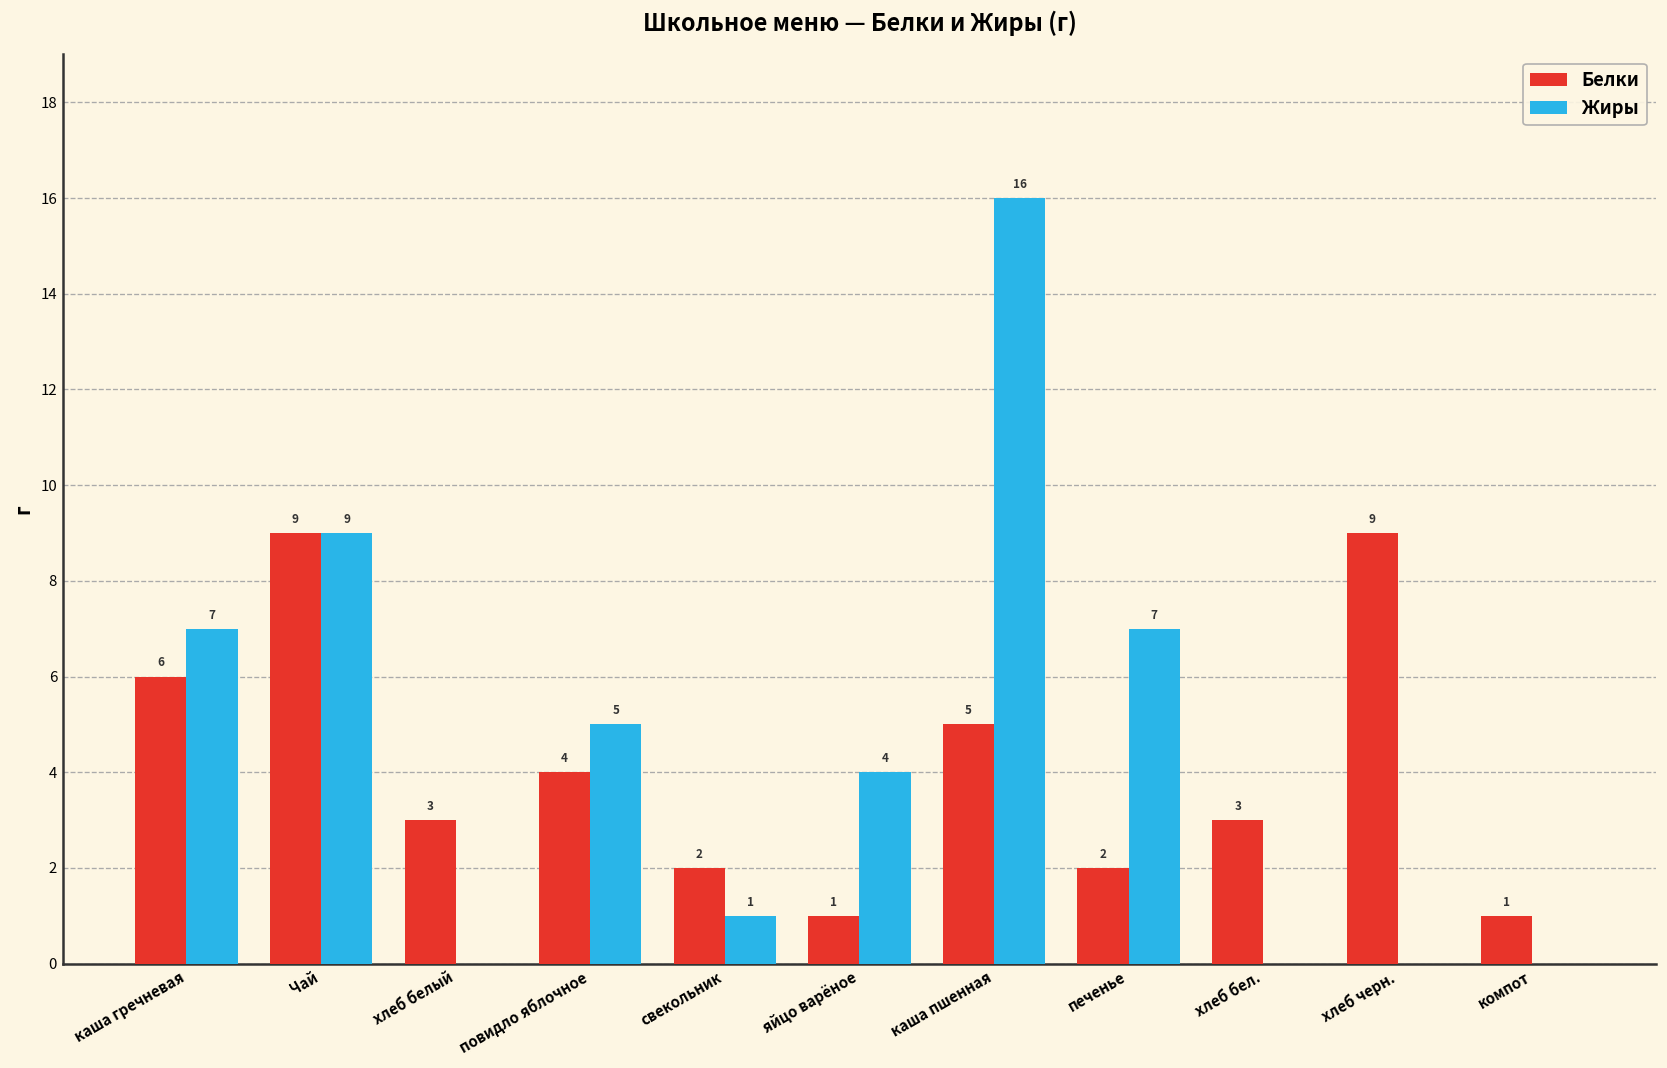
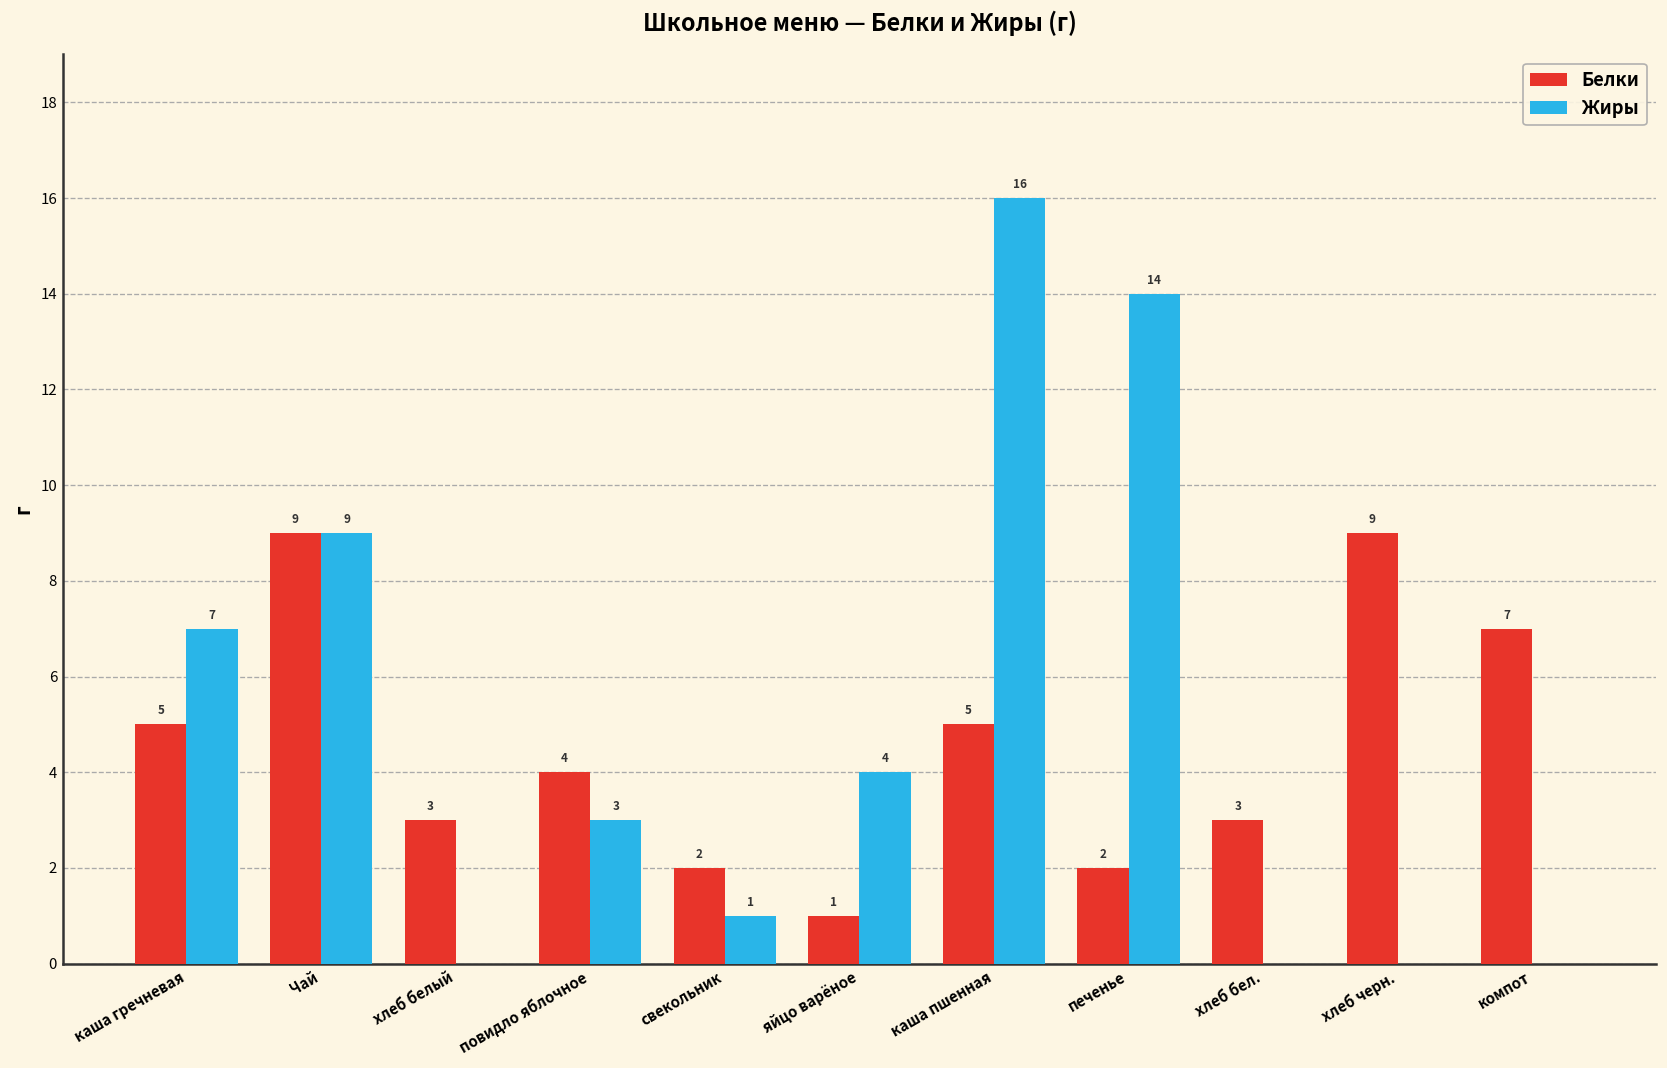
  {
    "Белки": {
-     "каша гречневая": 6,
+     "каша гречневая": 5,
      "Чай": 9,
      "хлеб белый": 3,
      "повидло яблочное": 4,
      "свекольник": 2,
      "яйцо варёное": 1,
      "каша пшенная": 5,
      "печенье": 2,
      "хлеб бел.": 3,
      "хлеб черн.": 9,
-     "компот": 1
+     "компот": 7
    },
    "Жиры": {
      "каша гречневая": 7,
      "Чай": 9,
-     "повидло яблочное": 5,
+     "повидло яблочное": 3,
      "свекольник": 1,
      "яйцо варёное": 4,
      "каша пшенная": 16,
-     "печенье": 7
+     "печенье": 14
    }
  }
